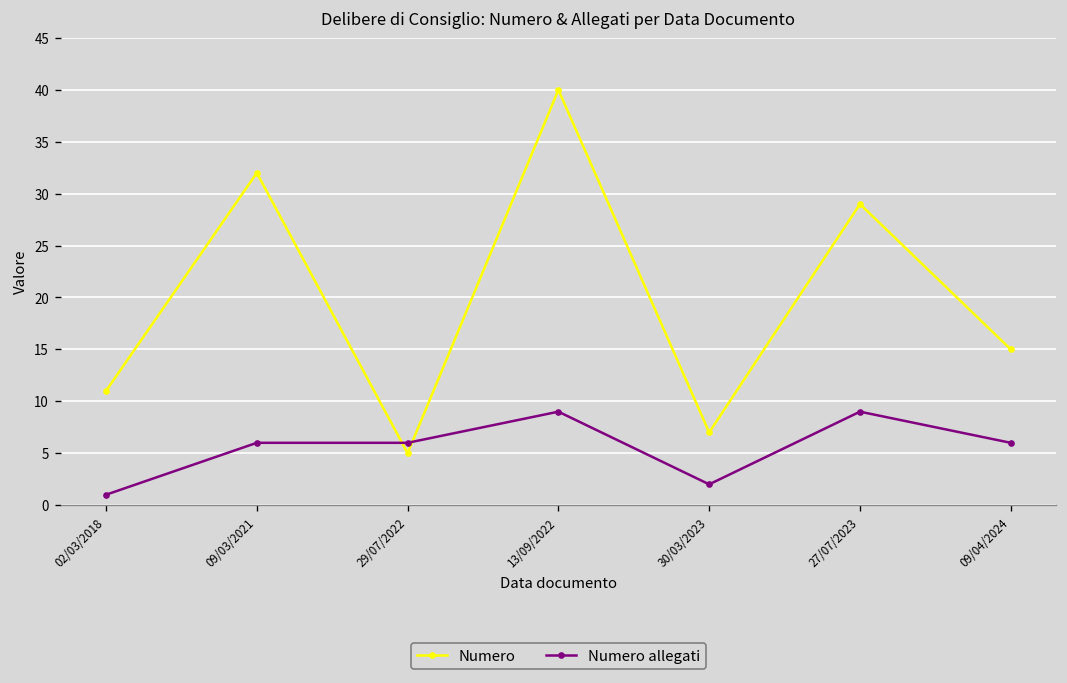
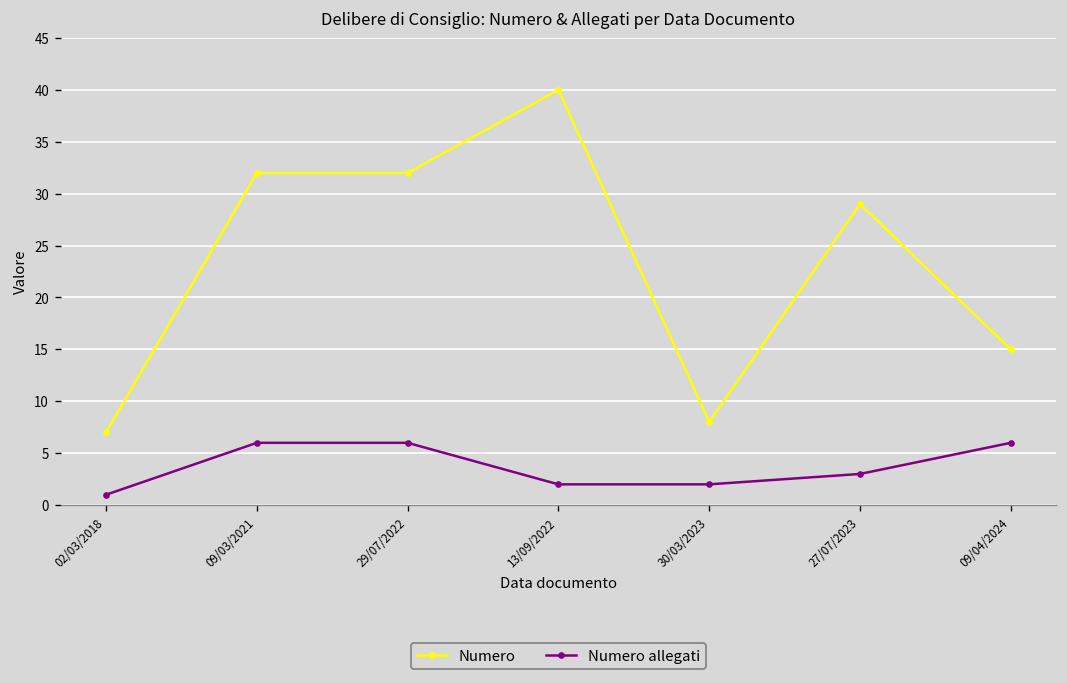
  {
    "Numero": {
-     "02/03/2018": 11,
+     "02/03/2018": 7,
      "09/03/2021": 32,
-     "29/07/2022": 5,
+     "29/07/2022": 32,
      "13/09/2022": 40,
-     "30/03/2023": 7,
+     "30/03/2023": 8,
      "27/07/2023": 29,
      "09/04/2024": 15
    },
    "Numero allegati": {
      "02/03/2018": 1,
      "09/03/2021": 6,
      "29/07/2022": 6,
-     "13/09/2022": 9,
+     "13/09/2022": 2,
      "30/03/2023": 2,
-     "27/07/2023": 9,
+     "27/07/2023": 3,
      "09/04/2024": 6
    }
  }
